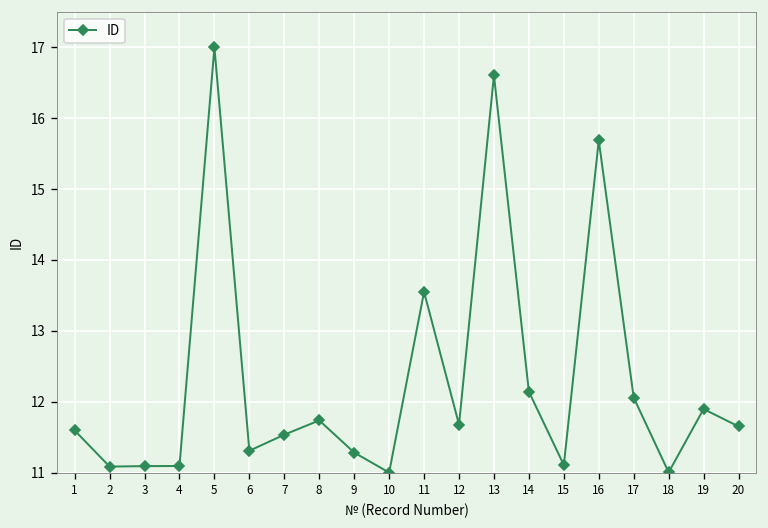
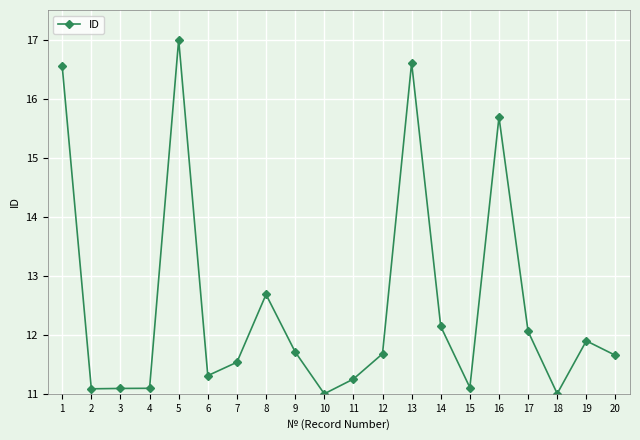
  {
-   "1": 11.6,
+   "1": 16.5,
    "2": 11.1,
    "3": 11.1,
    "4": 11.1,
    "5": 17.0,
    "6": 11.3,
    "7": 11.5,
-   "8": 11.7,
-   "9": 11.3,
+   "8": 12.7,
+   "9": 11.7,
    "10": 11.0,
-   "11": 13.5,
+   "11": 11.2,
    "12": 11.7,
    "13": 16.6,
    "14": 12.1,
    "15": 11.1,
    "16": 15.7,
    "17": 12.1,
    "18": 11.0,
    "19": 11.9,
    "20": 11.7
  }
